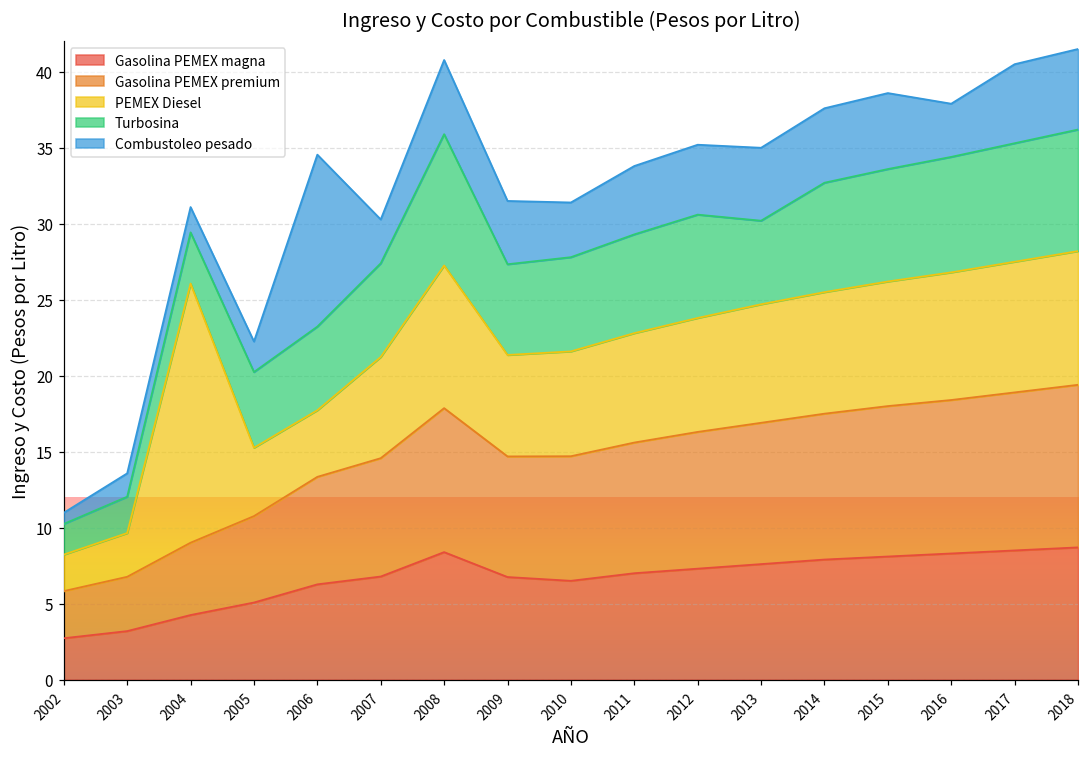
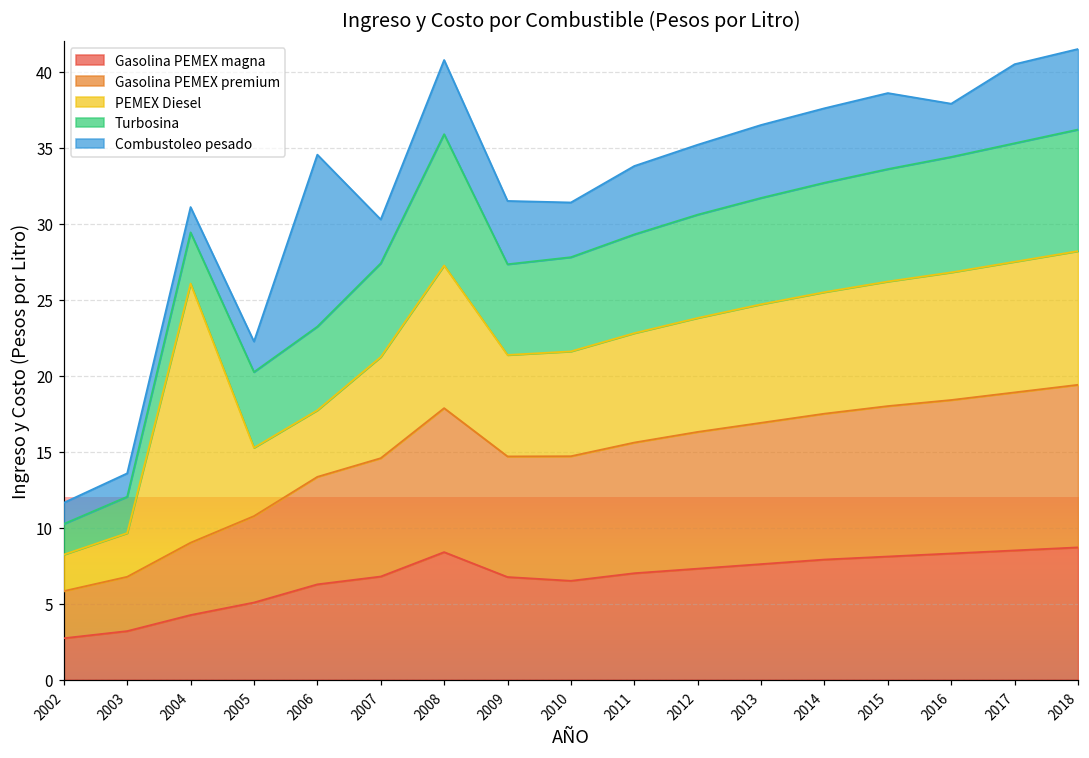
  {
    "PEMEX Diesel": {
      "2002": 2.4,
      "2003": 2.9,
      "2004": 17.1,
      "2005": 4.5,
      "2006": 4.4,
      "2007": 6.7,
      "2008": 9.4,
      "2009": 6.7,
      "2010": 6.9,
      "2011": 7.2,
      "2012": 7.5,
      "2013": 7.8,
      "2014": 8.0,
      "2015": 8.2,
      "2016": 8.4,
      "2017": 8.6,
      "2018": 8.8
    },
    "Turbosina": {
      "2002": 2.0,
      "2003": 2.4,
      "2004": 3.4,
      "2005": 5.0,
      "2006": 5.5,
      "2007": 6.2,
      "2008": 8.6,
      "2009": 6.0,
      "2010": 6.2,
      "2011": 6.5,
      "2012": 6.8,
-     "2013": 5.5,
+     "2013": 7.0,
      "2014": 7.2,
      "2015": 7.4,
      "2016": 7.6,
      "2017": 7.8,
      "2018": 8.0
    },
    "Combustoleo pesado": {
-     "2002": 0.7,
+     "2002": 1.4,
      "2003": 1.5,
      "2004": 1.7,
      "2005": 2.0,
      "2006": 11.3,
      "2007": 2.9,
      "2008": 4.9,
      "2009": 4.2,
      "2010": 3.6,
      "2011": 4.5,
      "2012": 4.6,
      "2013": 4.8,
      "2014": 4.9,
      "2015": 5.0,
      "2016": 3.5,
      "2017": 5.2,
      "2018": 5.3
    }
  }
